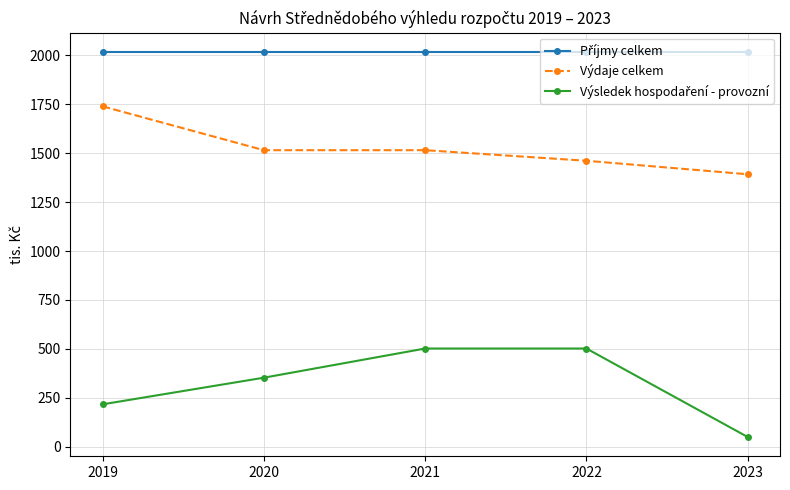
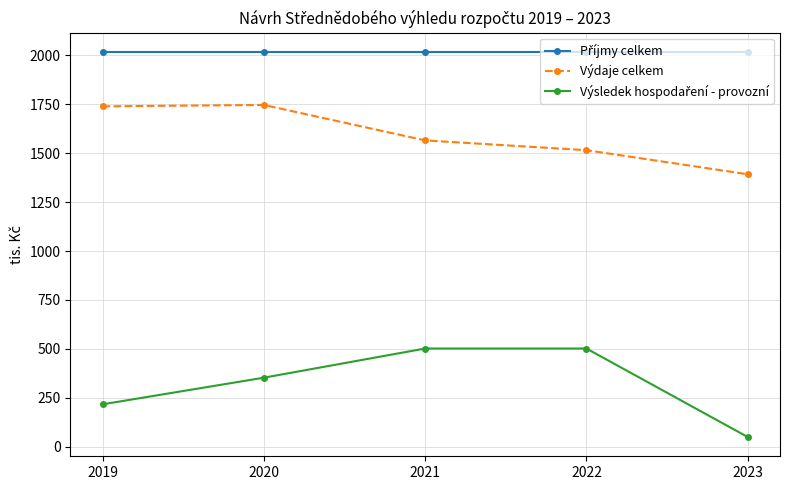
  {
    "Příjmy celkem": {
      "2019": 2020,
      "2020": 2020,
      "2021": 2020
    },
    "Výdaje celkem": {
      "2019": 1740,
-     "2020": 1520,
-     "2021": 1520,
-     "2022": 1460,
+     "2020": 1750,
+     "2021": 1570,
+     "2022": 1520,
      "2023": 1390
    },
    "Výsledek hospodaření - provozní": {
      "2019": 220,
      "2020": 350,
      "2021": 500,
      "2022": 500,
      "2023": 50
    }
  }
